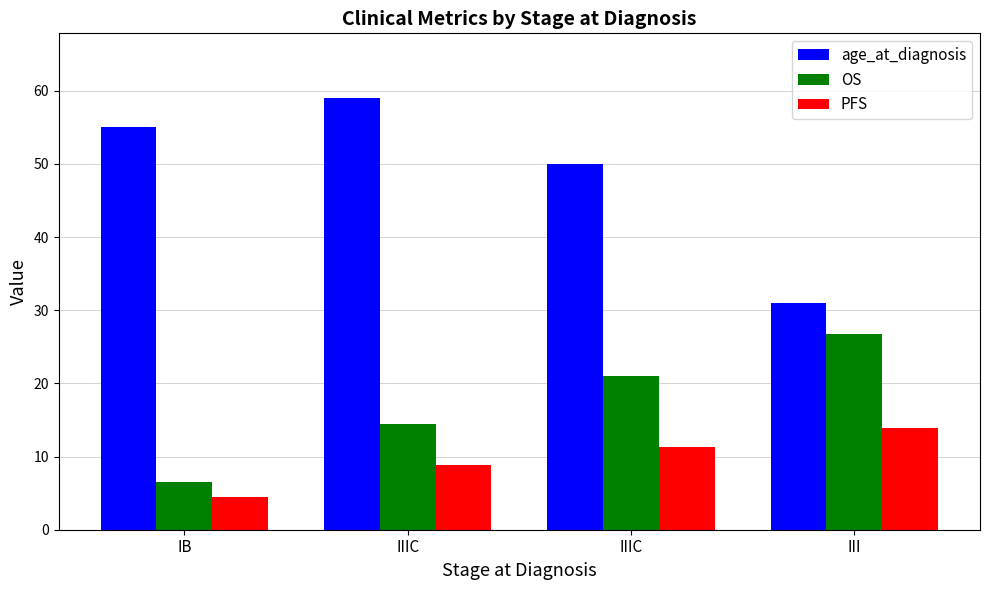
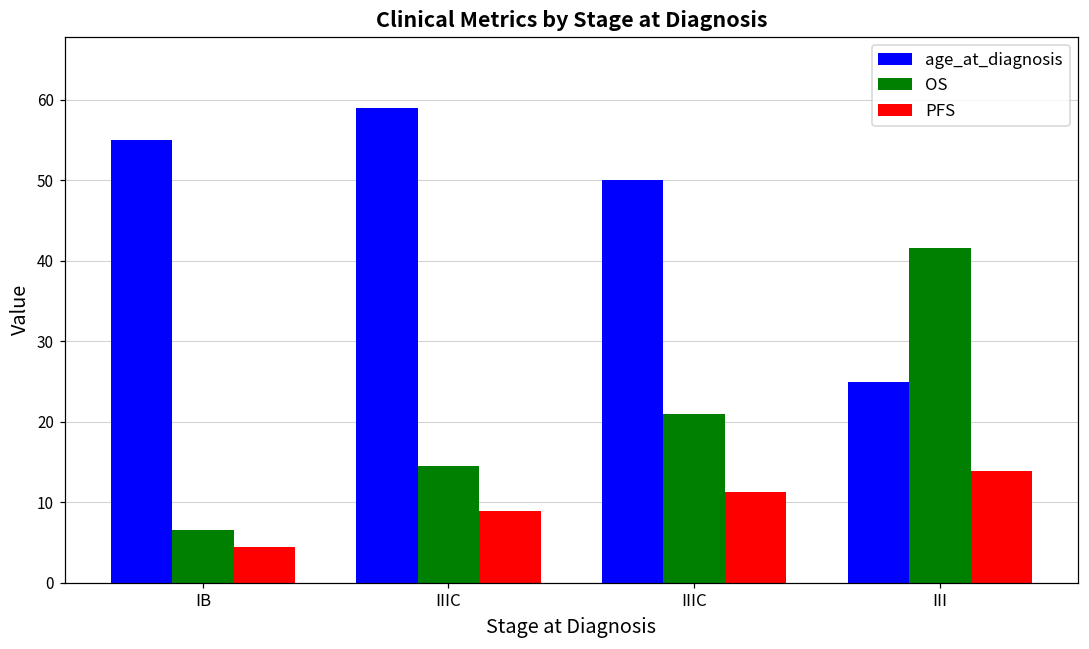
  {
    "age_at_diagnosis": {
      "IB": 55,
-     "III": 31
+     "III": 25
    },
    "OS": {
      "IB": 7,
-     "III": 27
+     "III": 42
    },
    "PFS": {
      "IB": 4,
      "III": 14
    }
  }
